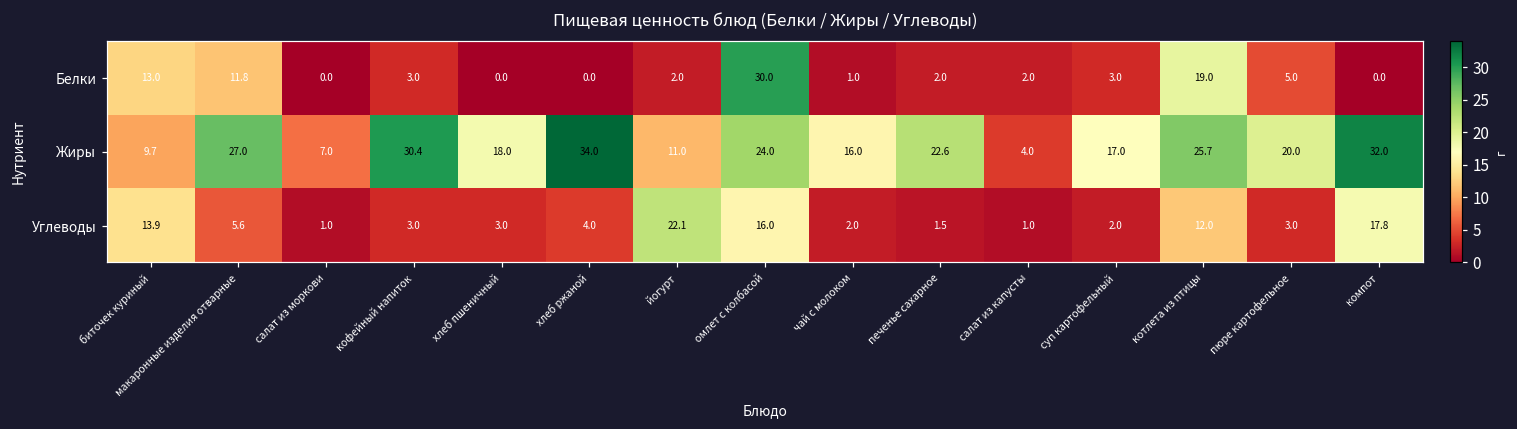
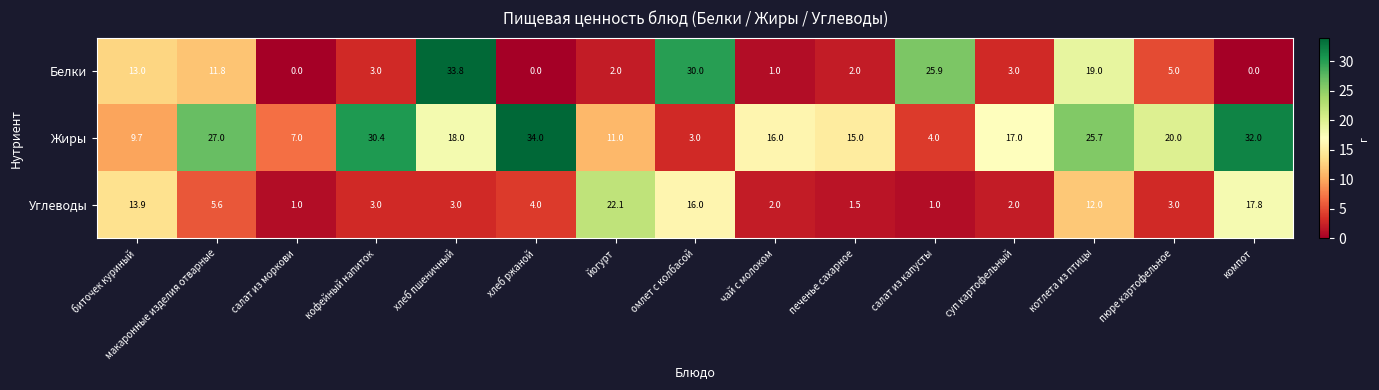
  {
    "Белки": {
      "биточек куриный": 13.0,
      "макаронные изделия отварные": 11.8,
      "салат из моркови": 0.0,
      "кофейный напиток": 3.0,
-     "хлеб пшеничный": 0.0,
+     "хлеб пшеничный": 33.8,
      "хлеб ржаной": 0.0,
      "йогурт": 2.0,
      "омлет с колбасой": 30.0,
      "чай с молоком": 1.0,
      "печенье сахарное": 2.0,
-     "салат из капусты": 2.0,
+     "салат из капусты": 25.9,
      "суп картофельный": 3.0,
      "котлета из птицы": 19.0,
      "пюре картофельное": 5.0,
      "компот": 0.0
    },
    "Жиры": {
      "биточек куриный": 9.7,
      "макаронные изделия отварные": 27.0,
      "салат из моркови": 7.0,
      "кофейный напиток": 30.4,
      "хлеб пшеничный": 18.0,
      "хлеб ржаной": 34.0,
      "йогурт": 11.0,
-     "омлет с колбасой": 24.0,
+     "омлет с колбасой": 3.0,
      "чай с молоком": 16.0,
-     "печенье сахарное": 22.6,
+     "печенье сахарное": 15.0,
      "салат из капусты": 4.0,
      "суп картофельный": 17.0,
      "котлета из птицы": 25.7,
      "пюре картофельное": 20.0,
      "компот": 32.0
    },
    "Углеводы": {
      "биточек куриный": 13.9,
      "макаронные изделия отварные": 5.6,
      "салат из моркови": 1.0,
      "кофейный напиток": 3.0,
      "хлеб пшеничный": 3.0,
      "хлеб ржаной": 4.0,
      "йогурт": 22.1,
      "омлет с колбасой": 16.0,
      "чай с молоком": 2.0,
      "печенье сахарное": 1.5,
      "салат из капусты": 1.0,
      "суп картофельный": 2.0,
      "котлета из птицы": 12.0,
      "пюре картофельное": 3.0,
      "компот": 17.8
    }
  }
